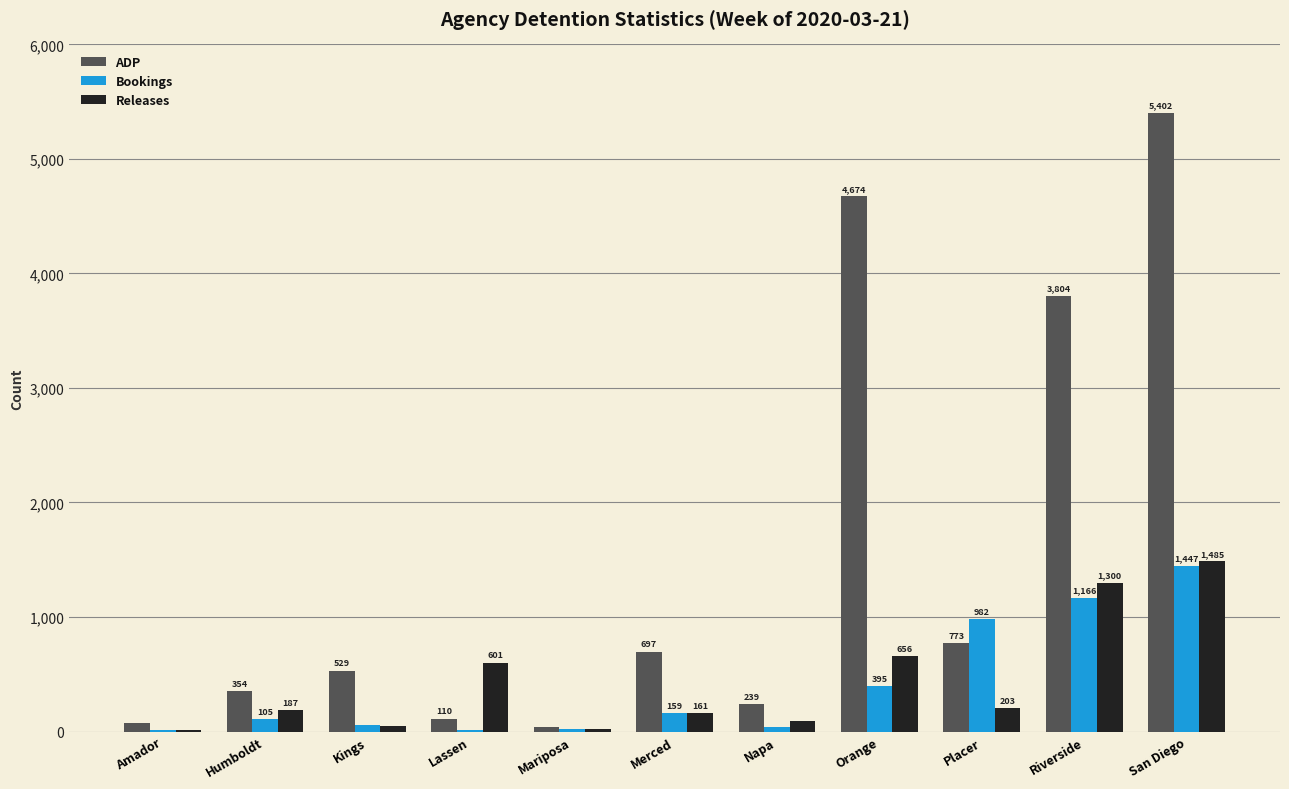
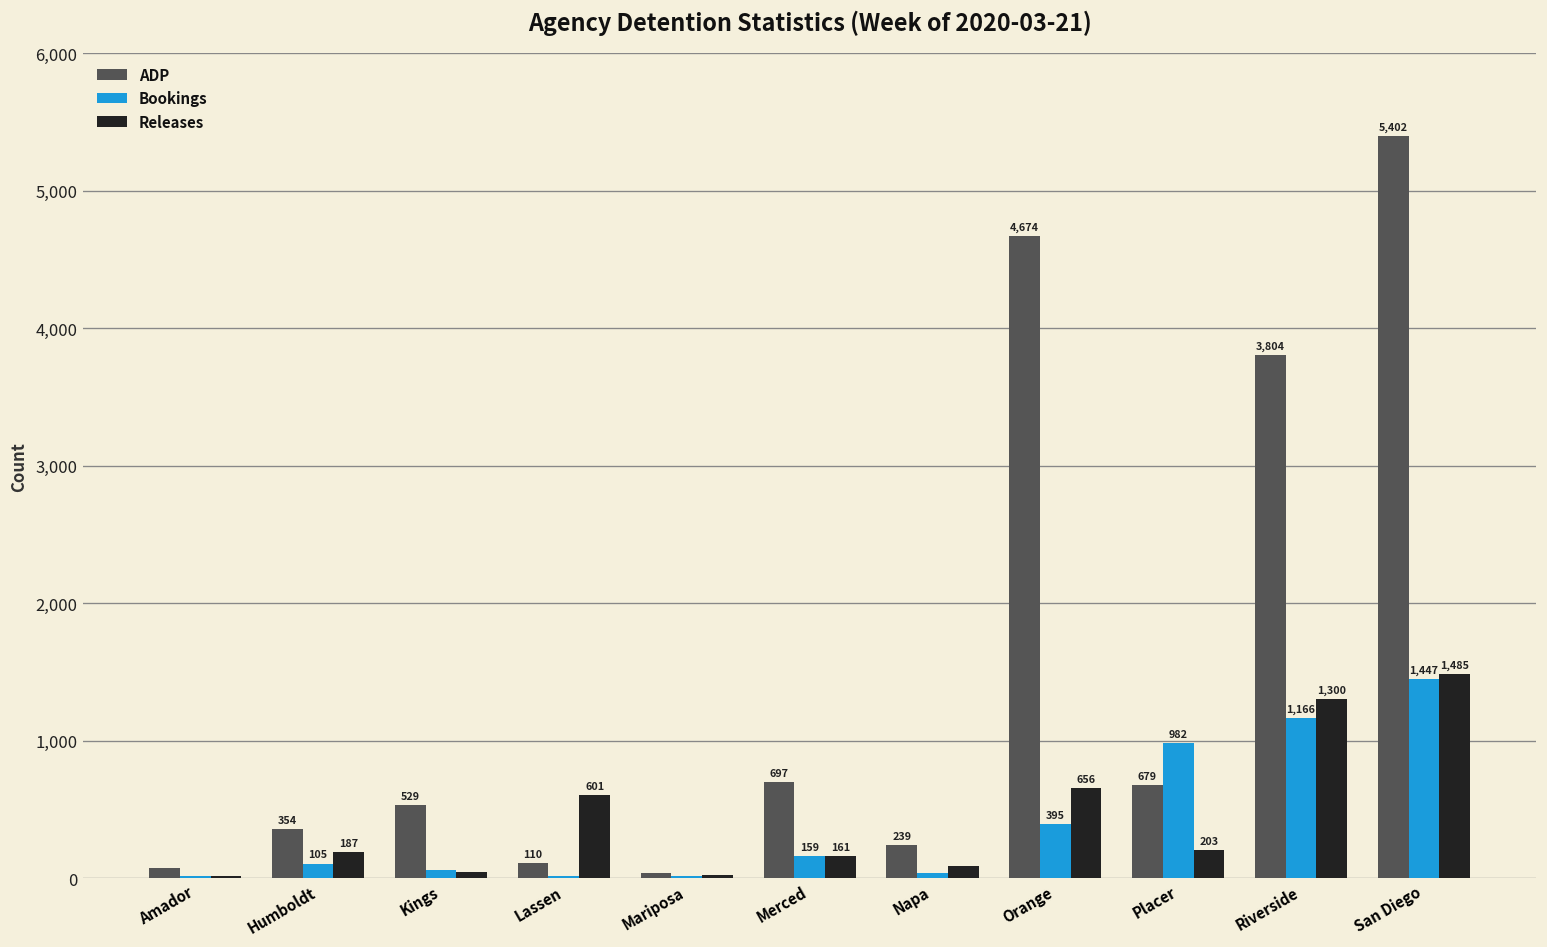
  {
    "ADP": {
      "Humboldt": "354",
      "Kings": "529",
      "Lassen": "110",
      "Merced": "697",
      "Napa": "239",
      "Orange": "4,674",
-     "Placer": "773",
+     "Placer": "679",
      "Riverside": "3,804",
      "San Diego": "5,402"
    },
    "Bookings": {
      "Humboldt": "105",
      "Merced": "159",
      "Orange": "395",
      "Placer": "982",
      "Riverside": "1,166",
      "San Diego": "1,447"
    },
    "Releases": {
      "Humboldt": "187",
      "Lassen": "601",
      "Merced": "161",
      "Orange": "656",
      "Placer": "203",
      "Riverside": "1,300",
      "San Diego": "1,485"
    }
  }
